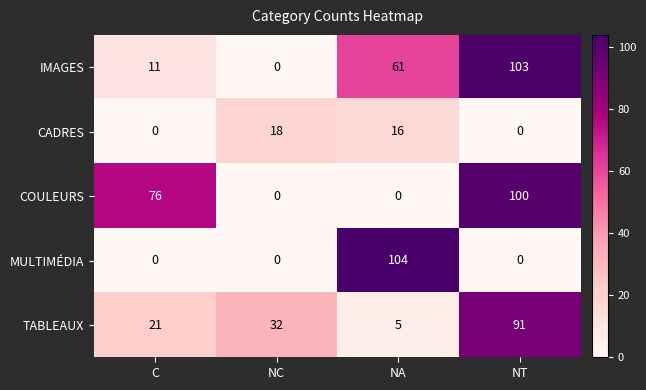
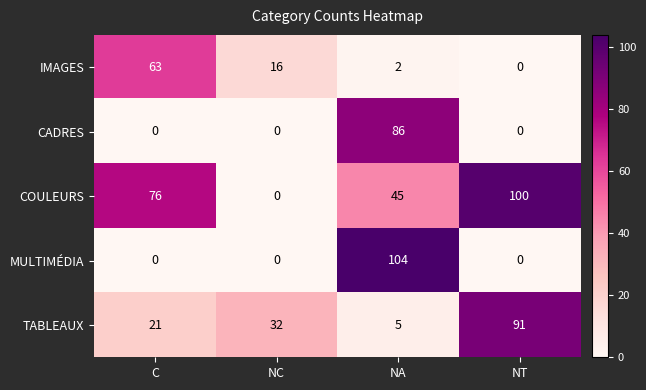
  {
    "IMAGES": {
-     "C": 11,
-     "NC": 0,
-     "NA": 61,
-     "NT": 103
+     "C": 63,
+     "NC": 16,
+     "NA": 2,
+     "NT": 0
    },
    "CADRES": {
      "C": 0,
-     "NC": 18,
-     "NA": 16,
+     "NC": 0,
+     "NA": 86,
      "NT": 0
    },
    "COULEURS": {
      "C": 76,
      "NC": 0,
-     "NA": 0,
+     "NA": 45,
      "NT": 100
    },
    "MULTIMÉDIA": {
      "C": 0,
      "NC": 0,
      "NA": 104,
      "NT": 0
    },
    "TABLEAUX": {
      "C": 21,
      "NC": 32,
      "NA": 5,
      "NT": 91
    }
  }
